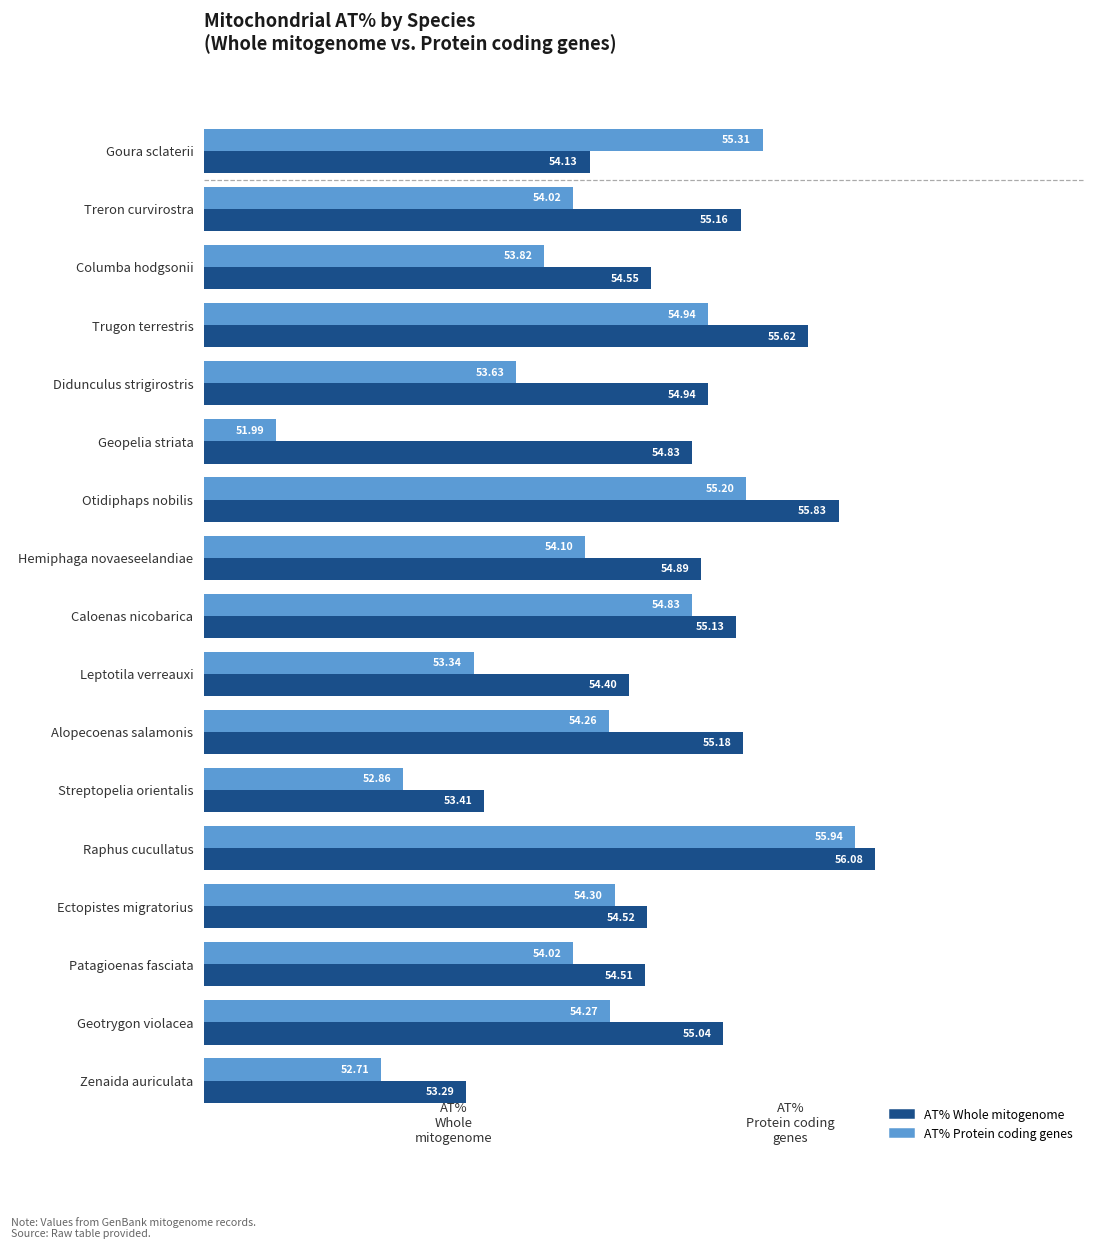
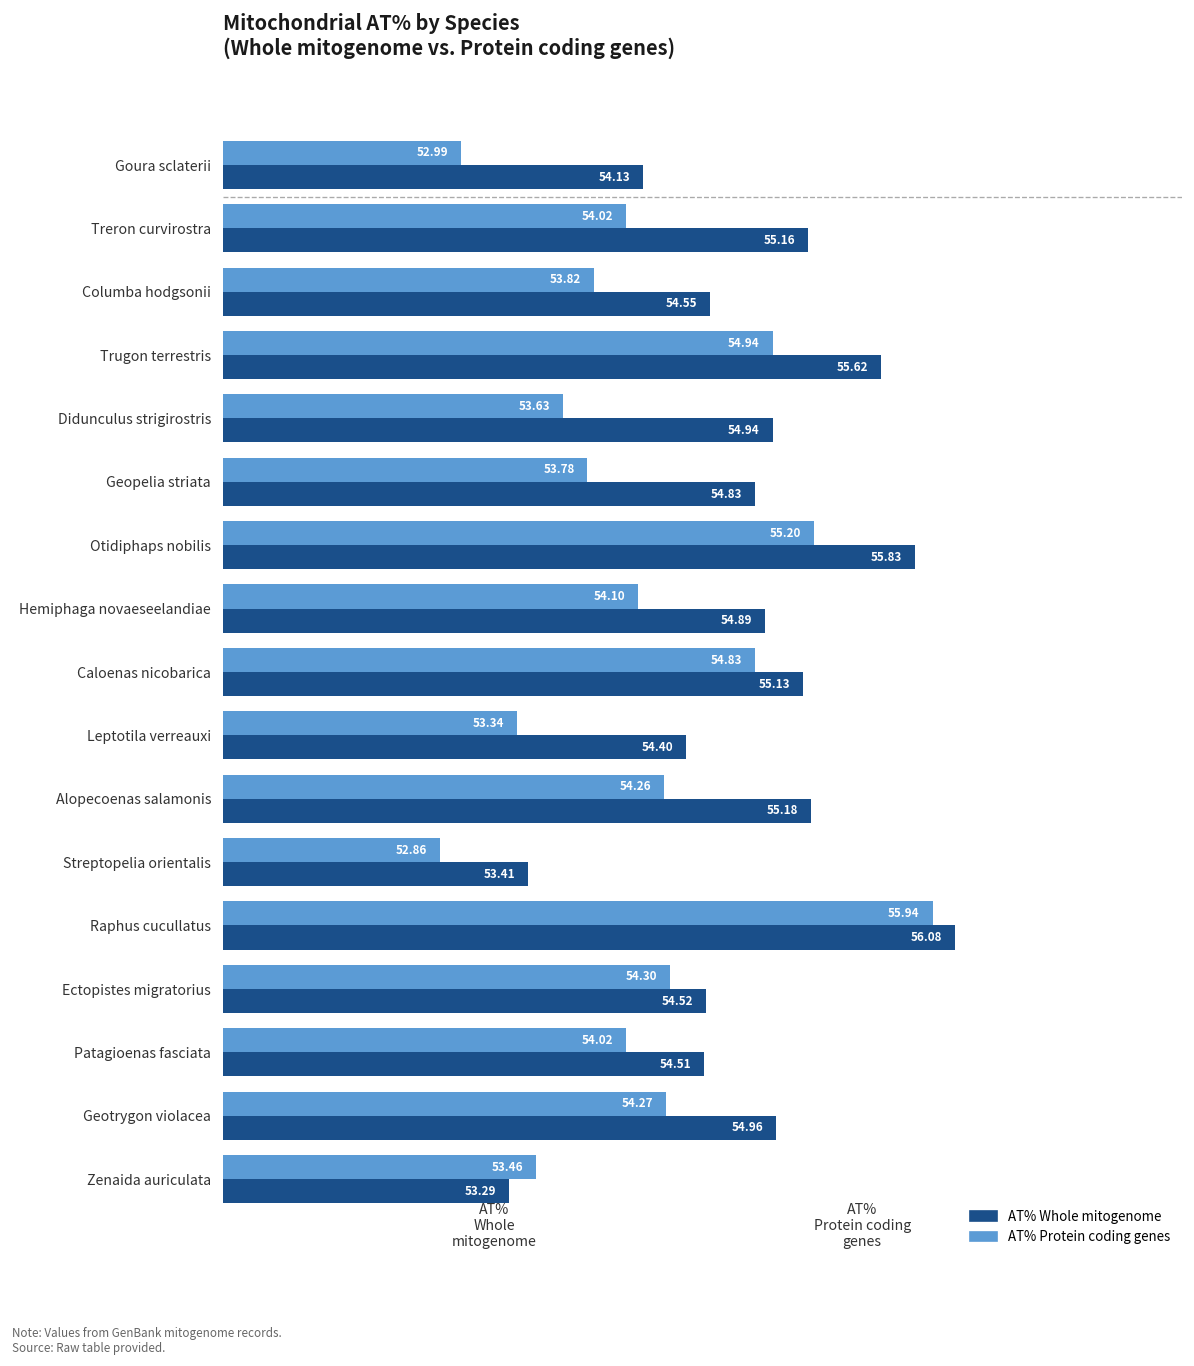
  {
    "AT% Whole mitogenome": {
      "Goura sclaterii": 54.13,
      "Treron curvirostra": 55.16,
      "Columba hodgsonii": 54.55,
      "Trugon terrestris": 55.62,
      "Didunculus strigirostris": 54.94,
      "Geopelia striata": 54.83,
      "Otidiphaps nobilis": 55.83,
      "Hemiphaga novaeseelandiae": 54.89,
      "Caloenas nicobarica": 55.13,
      "Leptotila verreauxi": 54.40,
      "Alopecoenas salamonis": 55.18,
      "Streptopelia orientalis": 53.41,
      "Raphus cucullatus": 56.08,
      "Ectopistes migratorius": 54.52,
      "Patagioenas fasciata": 54.51,
-     "Geotrygon violacea": 55.04,
+     "Geotrygon violacea": 54.96,
      "Zenaida auriculata": 53.29
    },
    "AT% Protein coding genes": {
-     "Goura sclaterii": 55.31,
+     "Goura sclaterii": 52.99,
      "Treron curvirostra": 54.02,
      "Columba hodgsonii": 53.82,
      "Trugon terrestris": 54.94,
      "Didunculus strigirostris": 53.63,
-     "Geopelia striata": 51.99,
+     "Geopelia striata": 53.78,
      "Otidiphaps nobilis": 55.20,
      "Hemiphaga novaeseelandiae": 54.10,
      "Caloenas nicobarica": 54.83,
      "Leptotila verreauxi": 53.34,
      "Alopecoenas salamonis": 54.26,
      "Streptopelia orientalis": 52.86,
      "Raphus cucullatus": 55.94,
      "Ectopistes migratorius": 54.30,
      "Patagioenas fasciata": 54.02,
      "Geotrygon violacea": 54.27,
-     "Zenaida auriculata": 52.71
+     "Zenaida auriculata": 53.46
    }
  }
